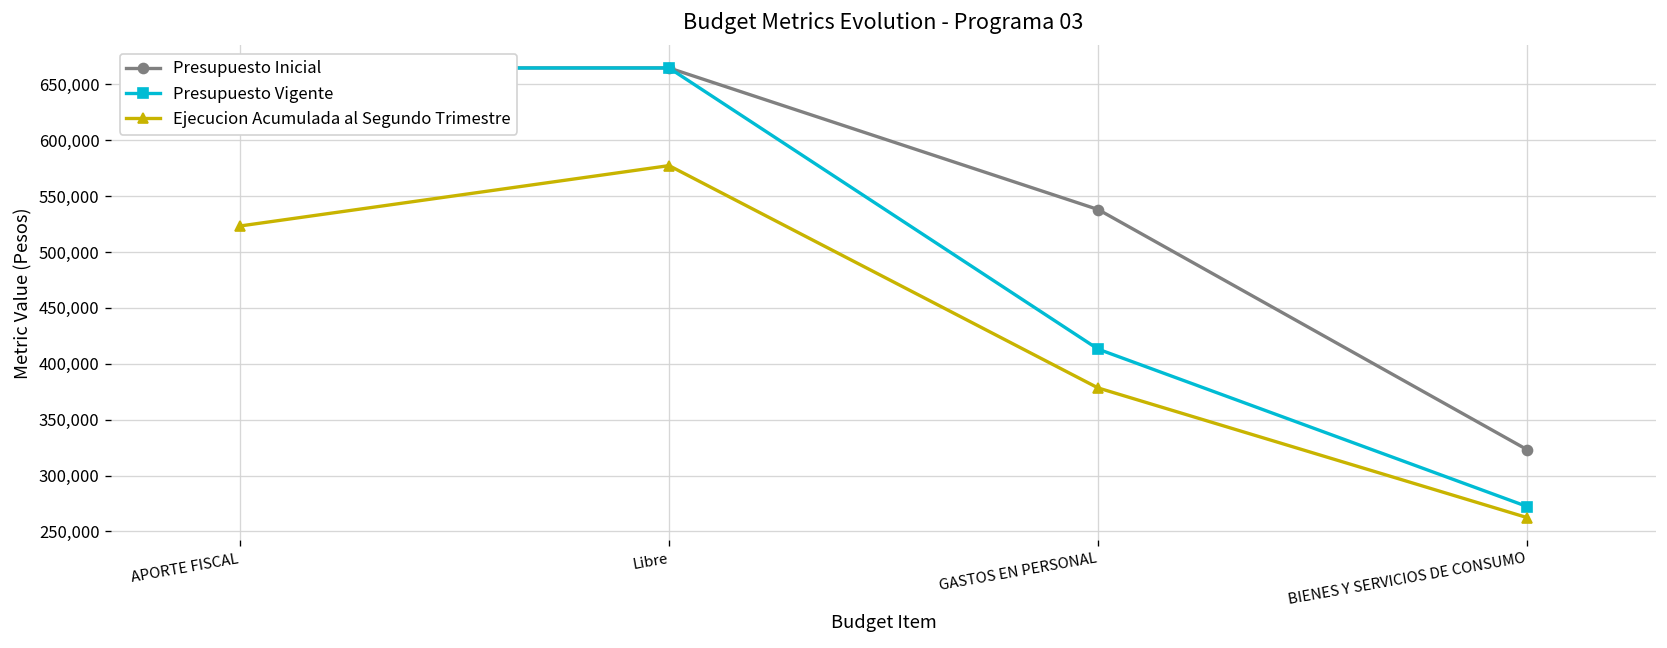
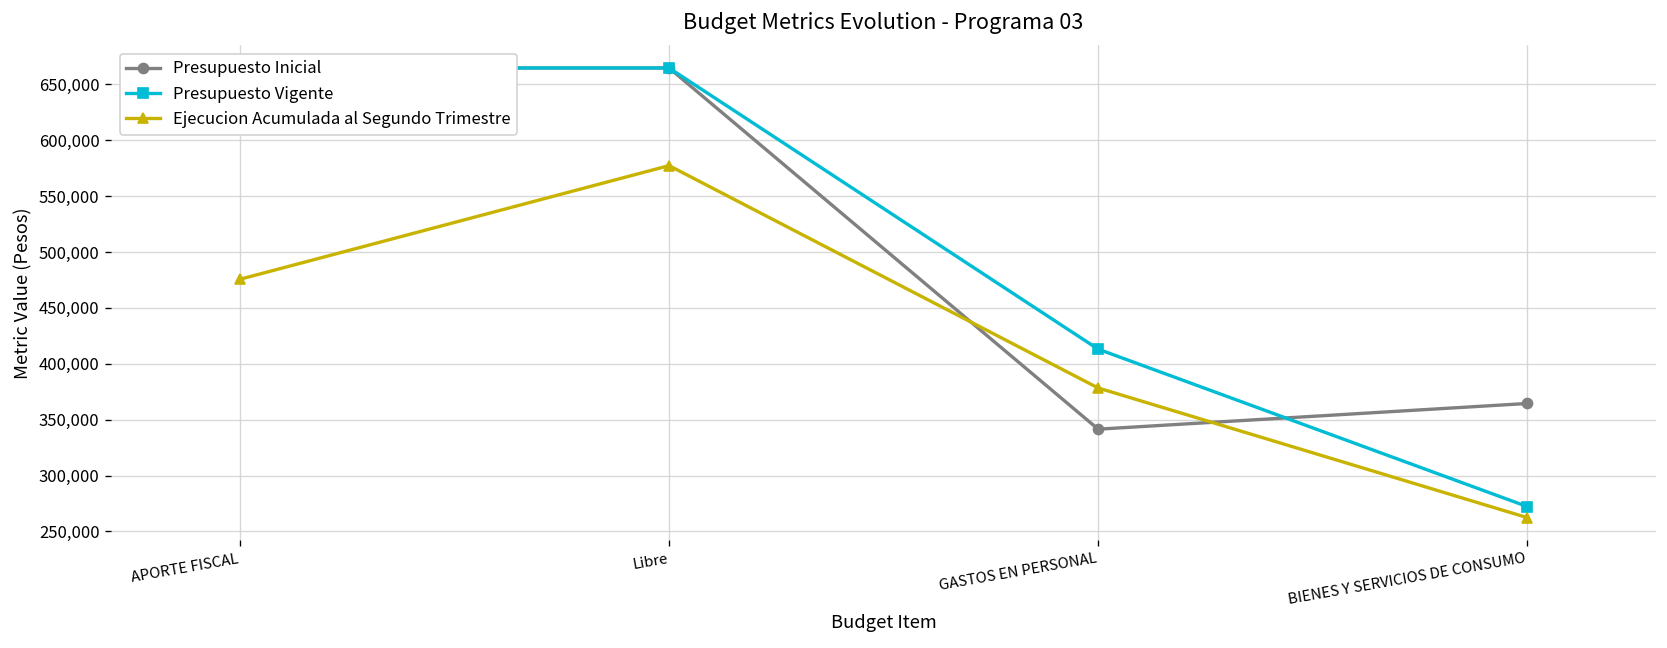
  {
    "Presupuesto Inicial": {
-     "GASTOS EN PERSONAL": "540,000",
-     "BIENES Y SERVICIOS DE CONSUMO": "320,000"
+     "GASTOS EN PERSONAL": "340,000",
+     "BIENES Y SERVICIOS DE CONSUMO": "360,000"
    },
    "Presupuesto Vigente": {
      "GASTOS EN PERSONAL": "410,000",
      "BIENES Y SERVICIOS DE CONSUMO": "270,000"
    },
    "Ejecucion Acumulada al Segundo Trimestre": {
-     "APORTE FISCAL": "520,000",
+     "APORTE FISCAL": "480,000",
      "Libre": "580,000",
      "GASTOS EN PERSONAL": "380,000",
      "BIENES Y SERVICIOS DE CONSUMO": "260,000"
    }
  }
